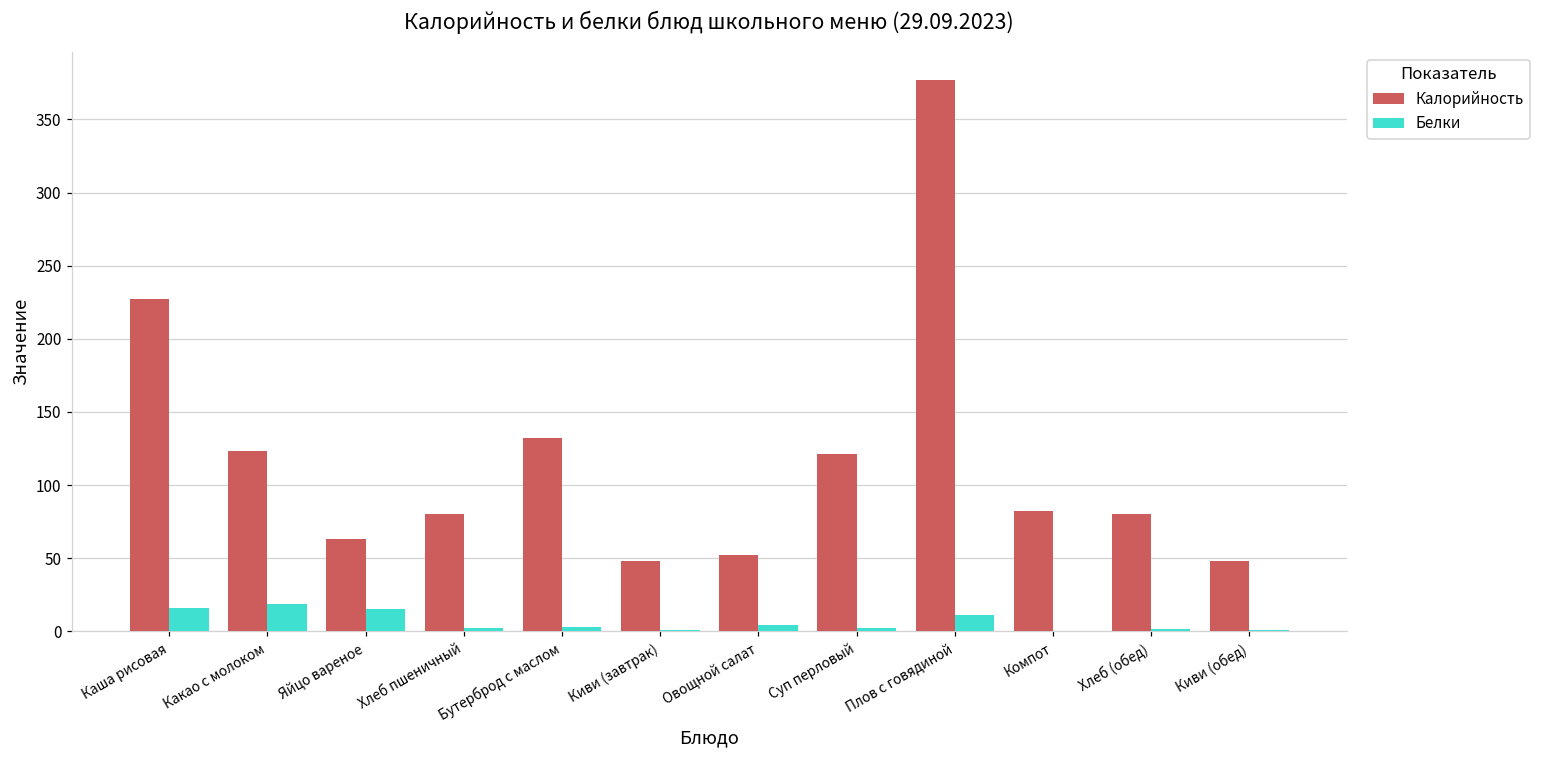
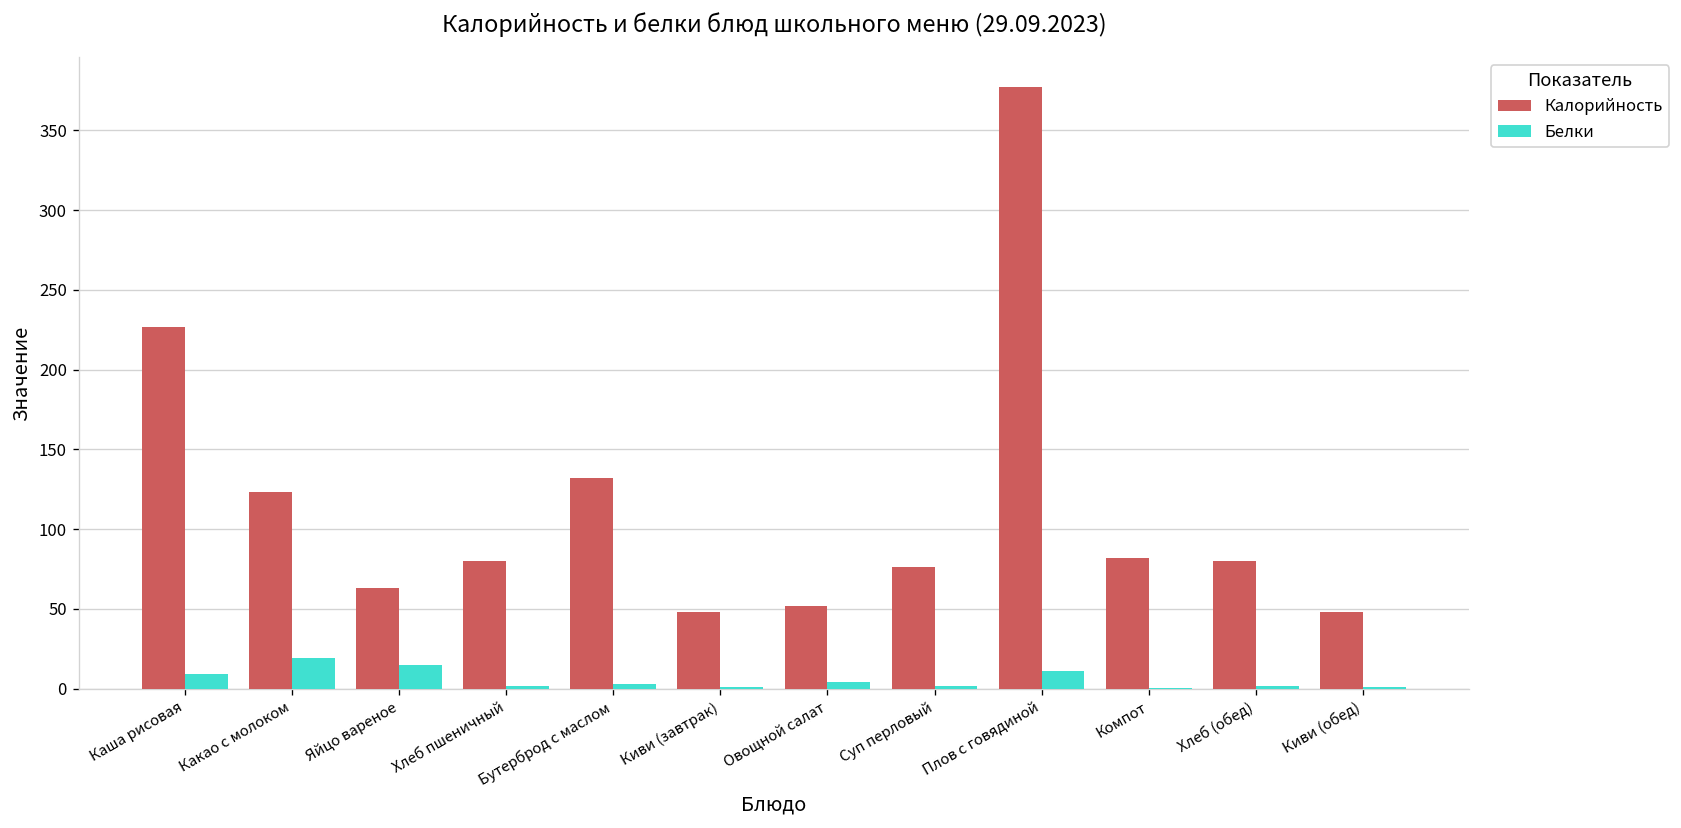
  {
    "Калорийность": {
      "Каша рисовая": 227,
      "Какао с молоком": 123,
      "Яйцо вареное": 63,
      "Хлеб пшеничный": 80,
      "Бутерброд с маслом": 132,
      "Киви (завтрак)": 48,
      "Овощной салат": 52,
-     "Суп перловый": 121,
+     "Суп перловый": 76,
      "Плов с говядиной": 377,
      "Компот": 82,
      "Хлеб (обед)": 80,
      "Киви (обед)": 48
    },
    "Белки": {
-     "Каша рисовая": 16,
+     "Каша рисовая": 9,
      "Какао с молоком": 19,
      "Яйцо вареное": 15,
      "Хлеб пшеничный": 2,
      "Бутерброд с маслом": 3,
      "Овощной салат": 4,
      "Суп перловый": 2,
      "Плов с говядиной": 11
    }
  }
